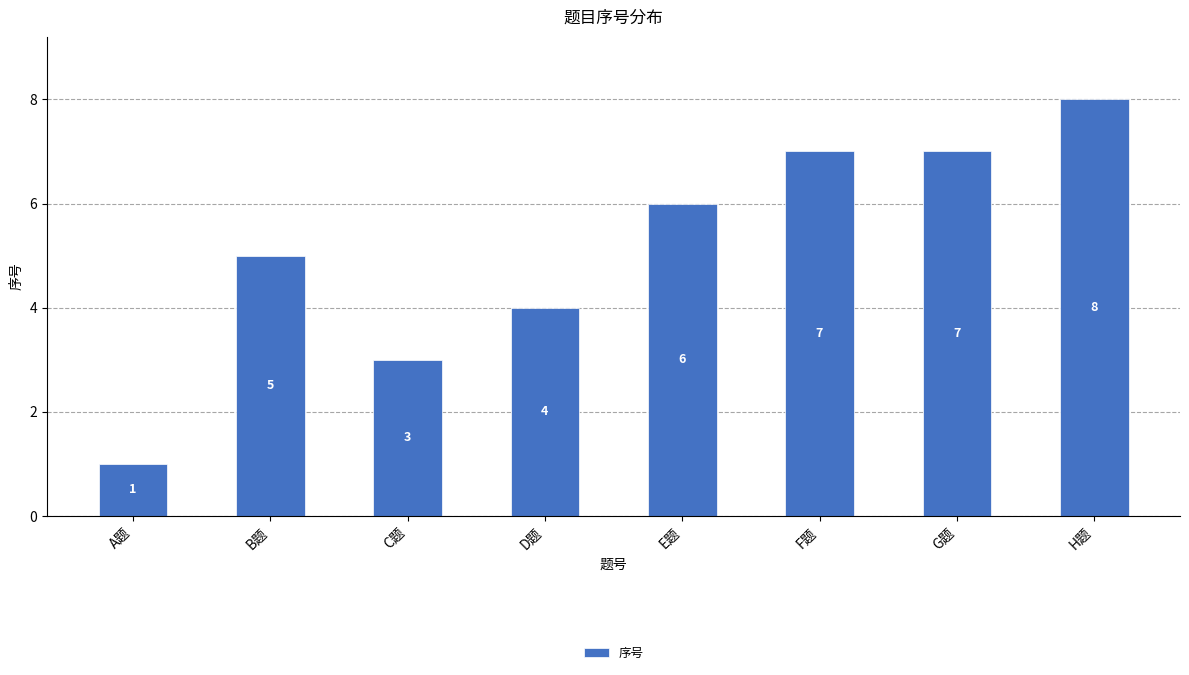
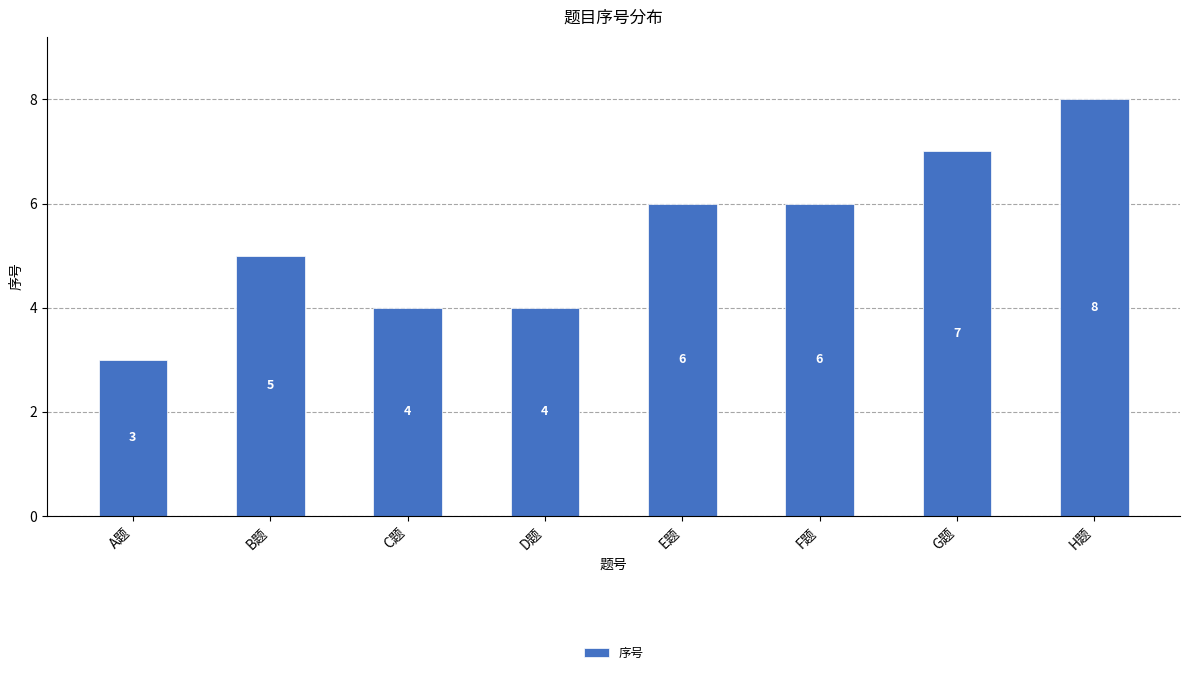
  {
-   "A题": 1,
+   "A题": 3,
    "B题": 5,
-   "C题": 3,
+   "C题": 4,
    "D题": 4,
    "E题": 6,
-   "F题": 7,
+   "F题": 6,
    "G题": 7,
    "H题": 8
  }
